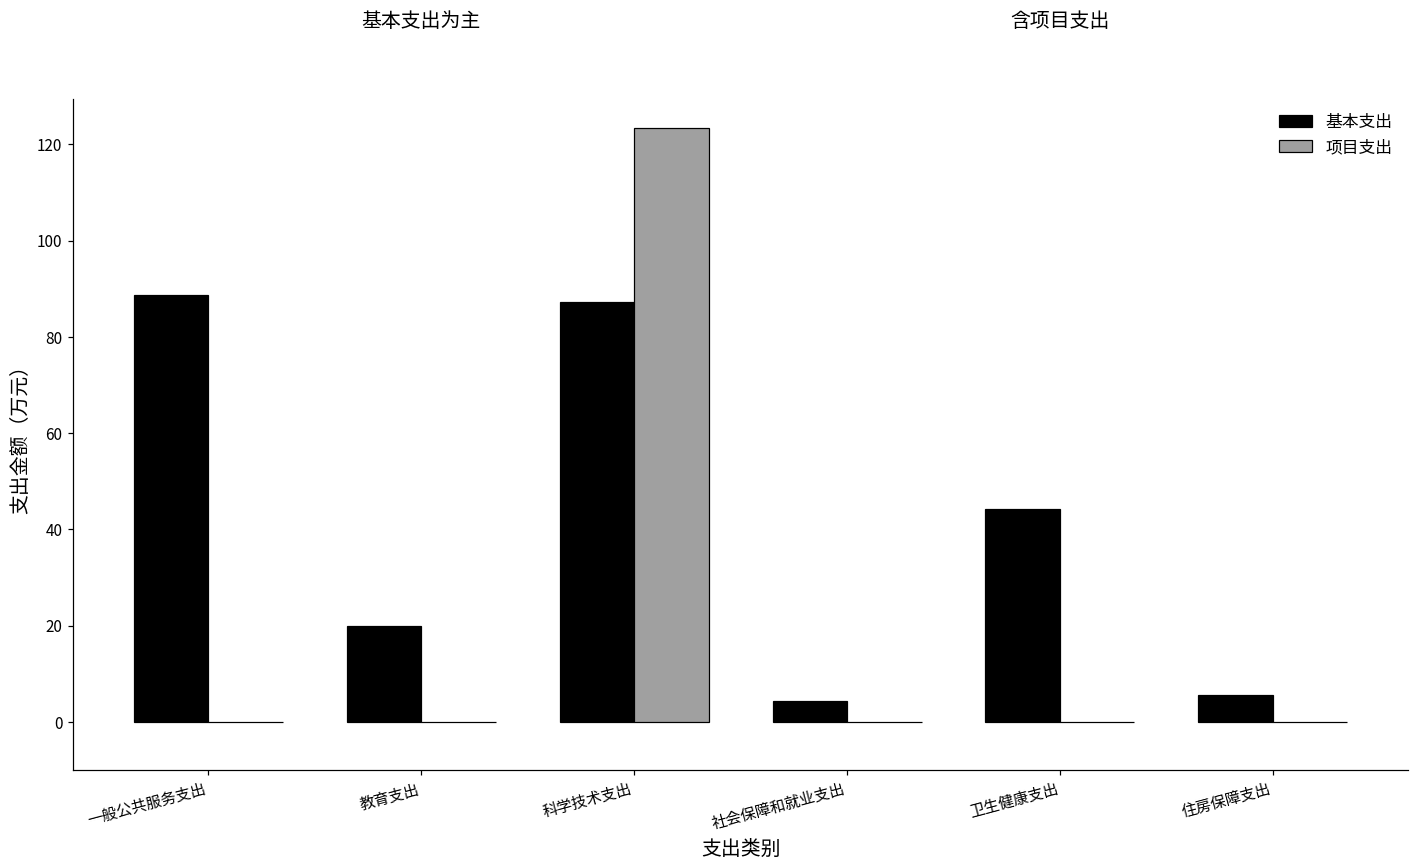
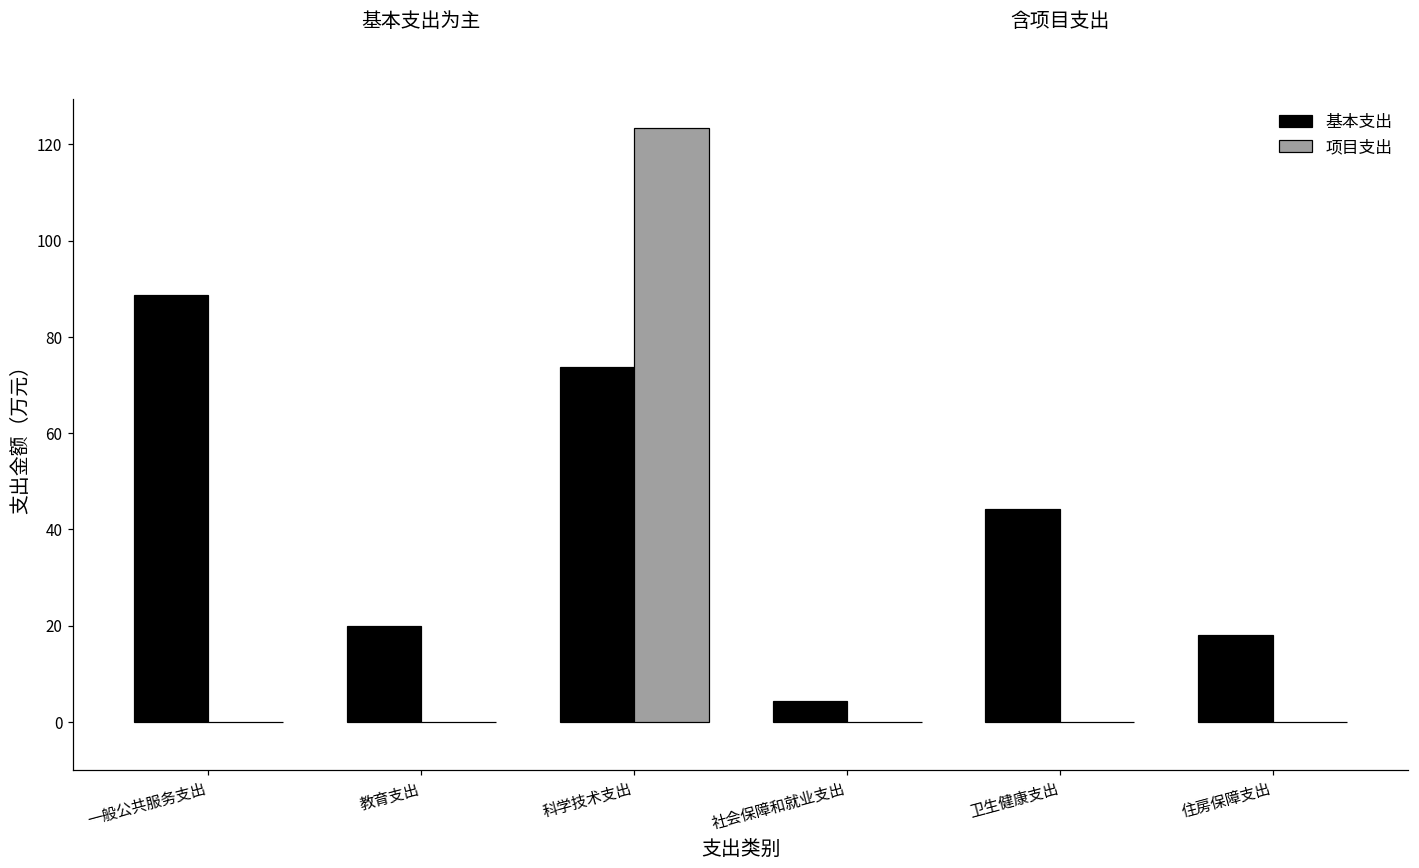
  {
    "基本支出": {
      "一般公共服务支出": 89,
      "教育支出": 20,
-     "科学技术支出": 87,
+     "科学技术支出": 74,
      "社会保障和就业支出": 4,
      "卫生健康支出": 44,
-     "住房保障支出": 6
+     "住房保障支出": 18
    },
    "项目支出": {
      "一般公共服务支出": 0,
      "教育支出": 0,
      "科学技术支出": 123,
      "社会保障和就业支出": 0,
      "卫生健康支出": 0,
      "住房保障支出": 0
    }
  }
